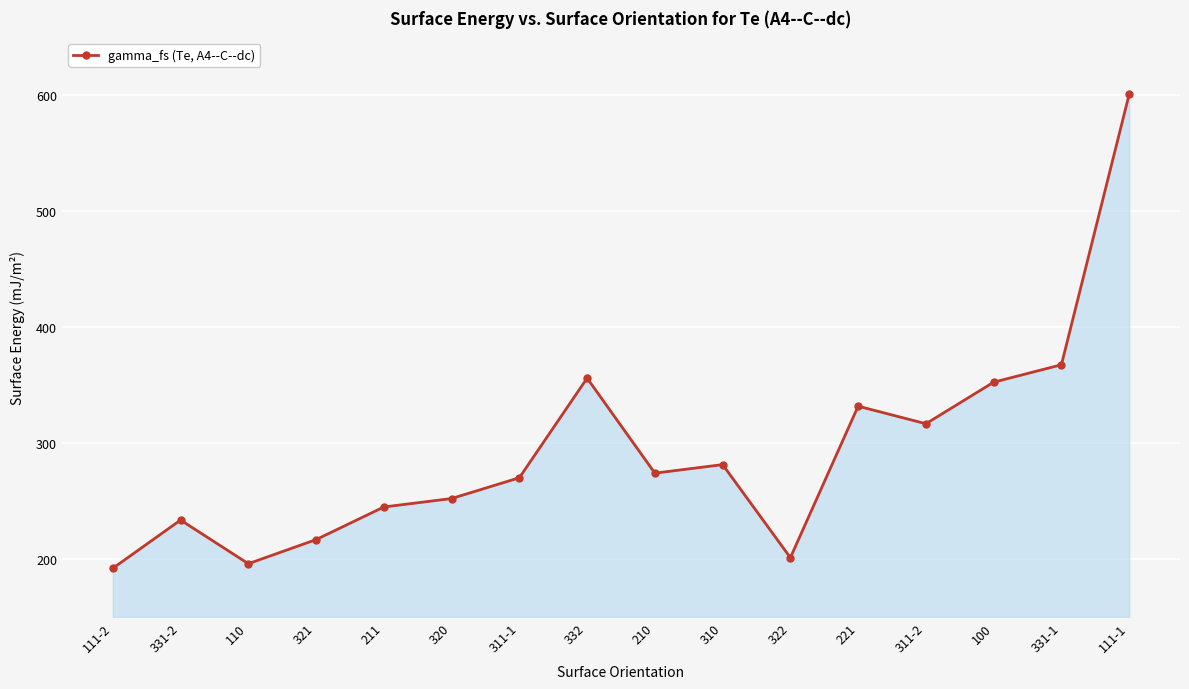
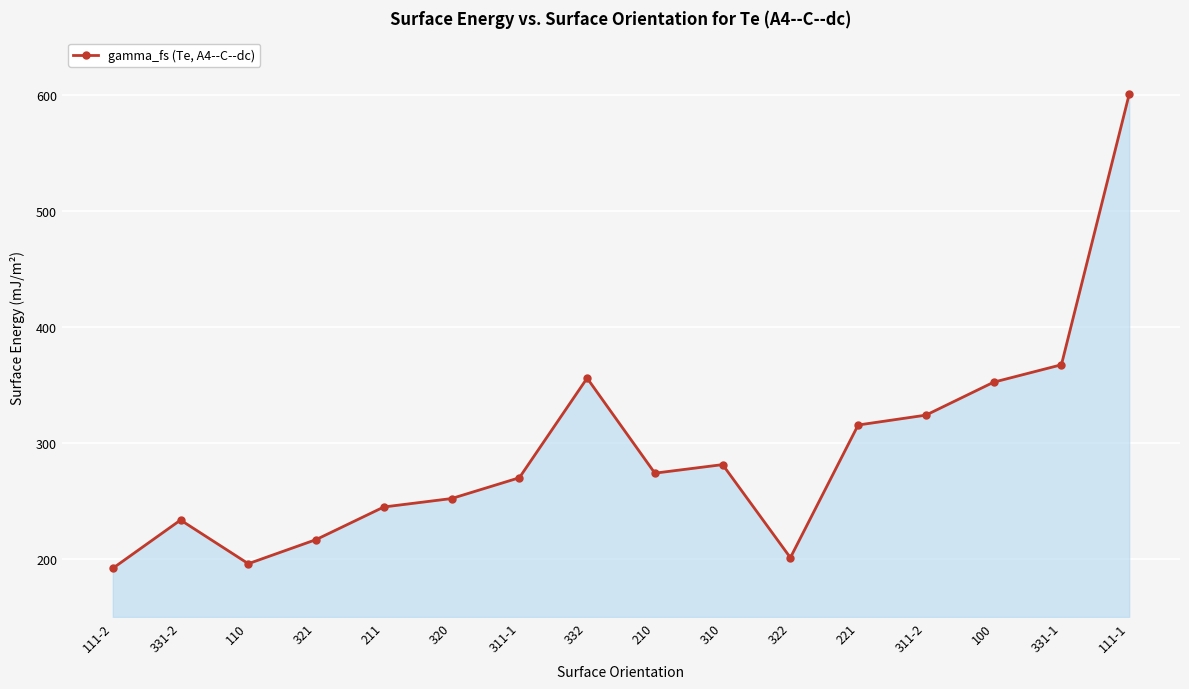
  {
    "111-2": 192,
    "331-2": 234,
    "110": 196,
    "321": 217,
    "211": 245,
    "320": 252,
    "311-1": 270,
    "332": 356,
    "210": 274,
    "310": 281,
    "322": 201,
-   "221": 332,
-   "311-2": 317,
+   "221": 316,
+   "311-2": 324,
    "100": 353,
    "331-1": 368,
    "111-1": 601
  }
